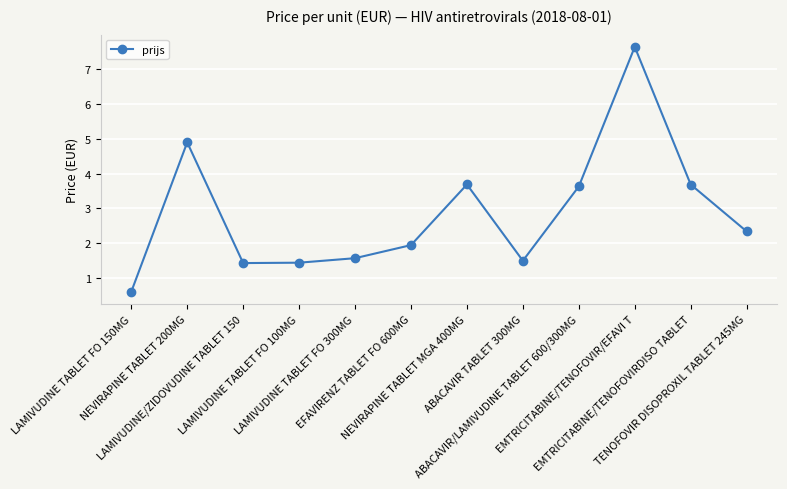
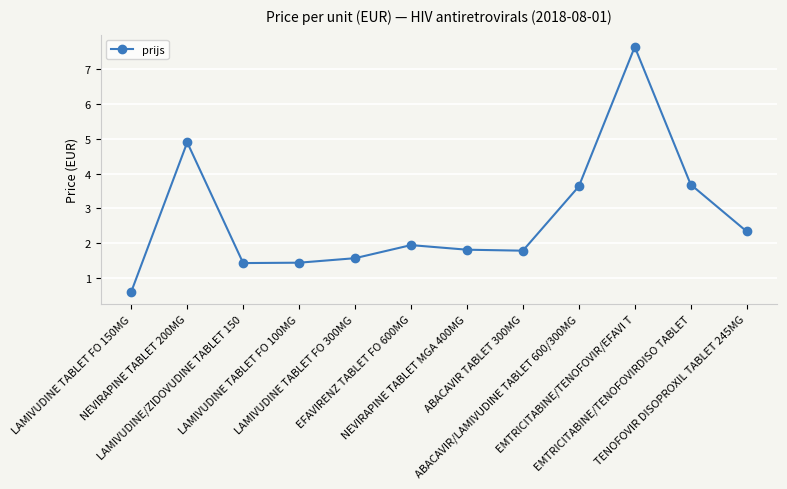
  {
    "LAMIVUDINE TABLET FO 150MG": 0.6,
    "NEVIRAPINE TABLET 200MG": 4.9,
    "LAMIVUDINE/ZIDOVUDINE TABLET 150": 1.4,
    "LAMIVUDINE TABLET FO 100MG": 1.4,
    "LAMIVUDINE TABLET FO 300MG": 1.6,
    "EFAVIRENZ TABLET FO 600MG": 1.9,
-   "NEVIRAPINE TABLET MGA 400MG": 3.7,
-   "ABACAVIR TABLET 300MG": 1.5,
+   "NEVIRAPINE TABLET MGA 400MG": 1.8,
+   "ABACAVIR TABLET 300MG": 1.8,
    "ABACAVIR/LAMIVUDINE TABLET 600/300MG": 3.6,
    "EMTRICITABINE/TENOFOVIR/EFAVI T": 7.6,
    "EMTRICITABINE/TENOFOVIRDISO TABLET": 3.7,
    "TENOFOVIR DISOPROXIL TABLET 245MG": 2.3
  }
